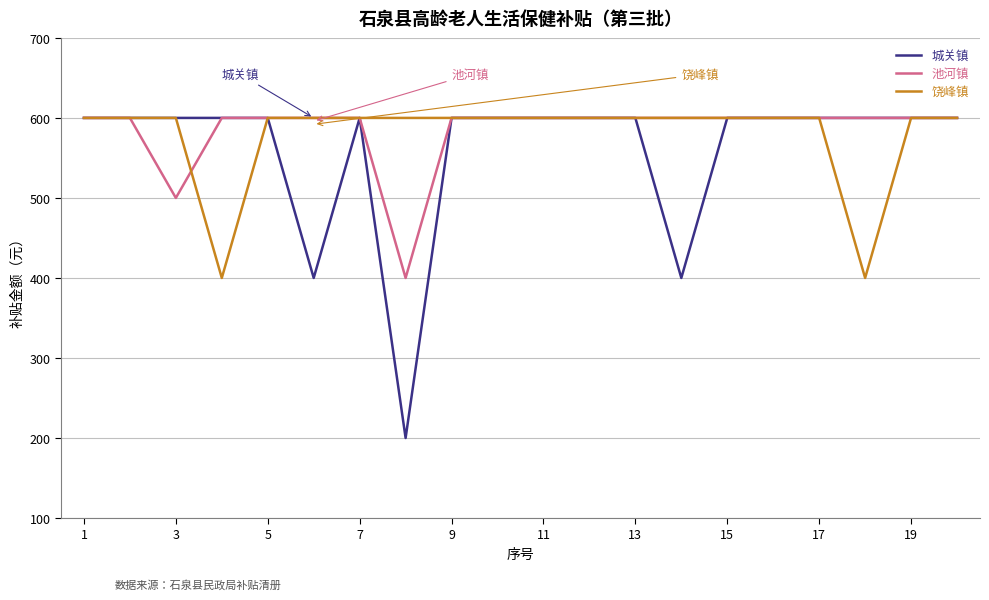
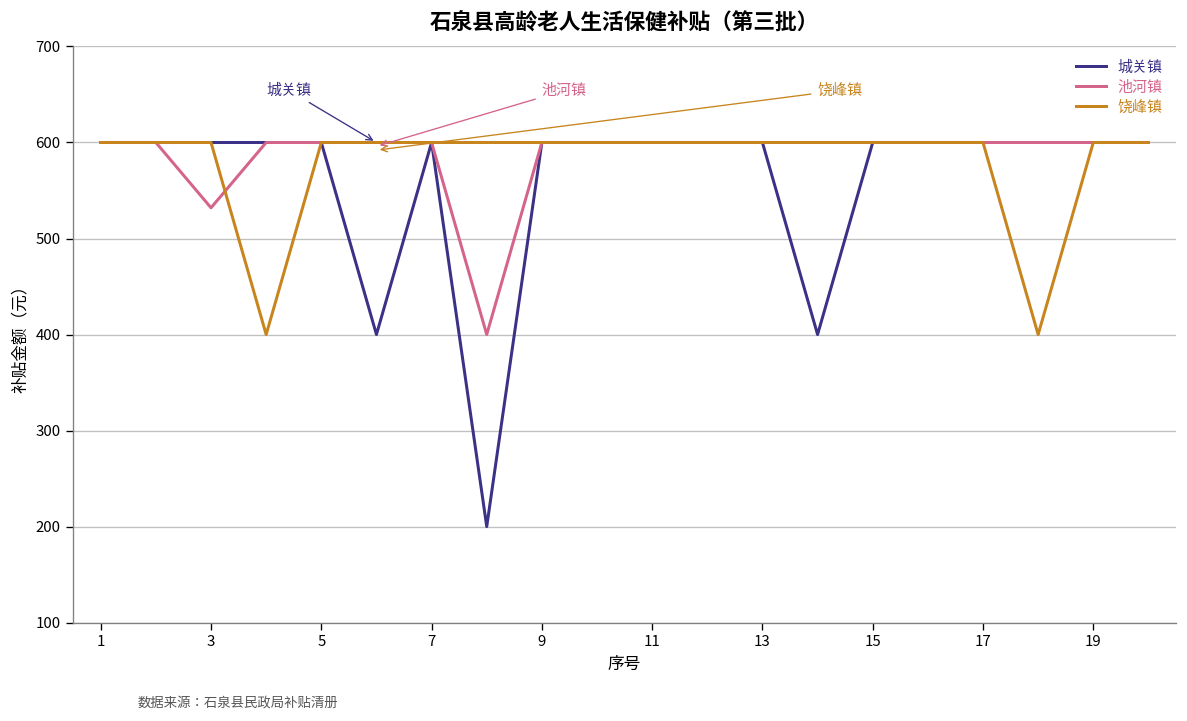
  {
    "池河镇": {
-     "3": 500
+     "3": 530
    }
  }
